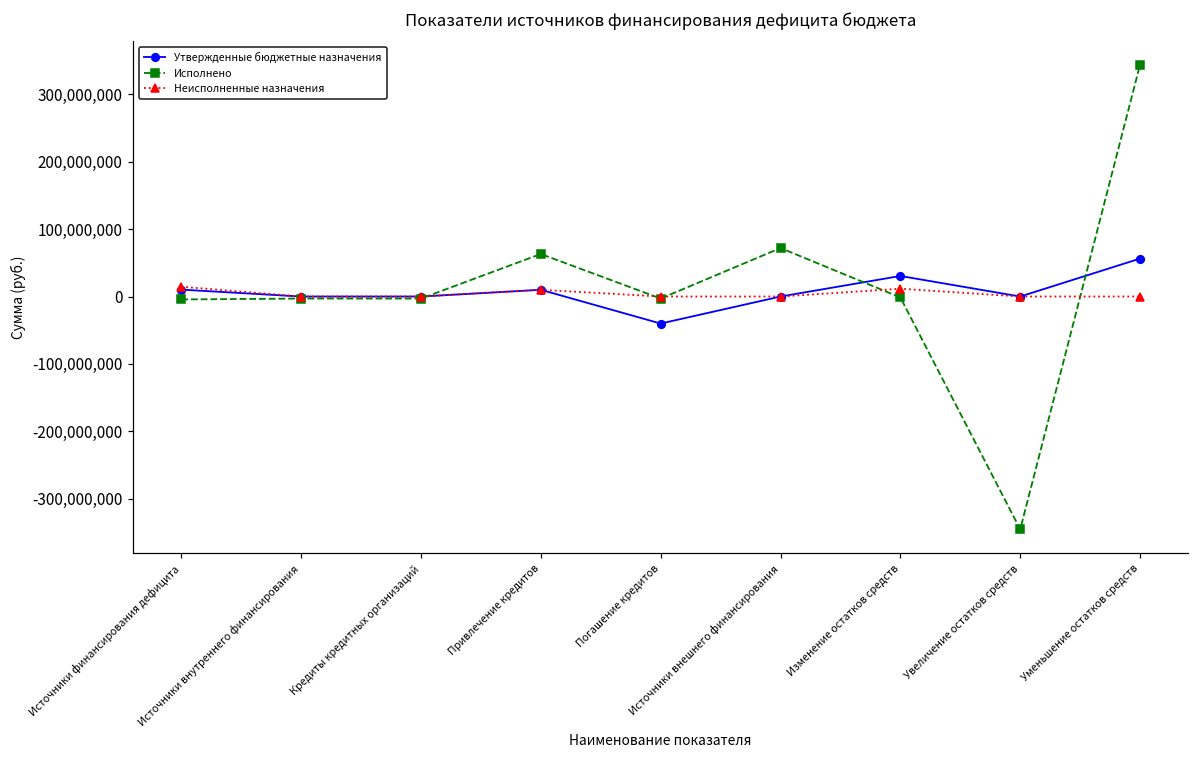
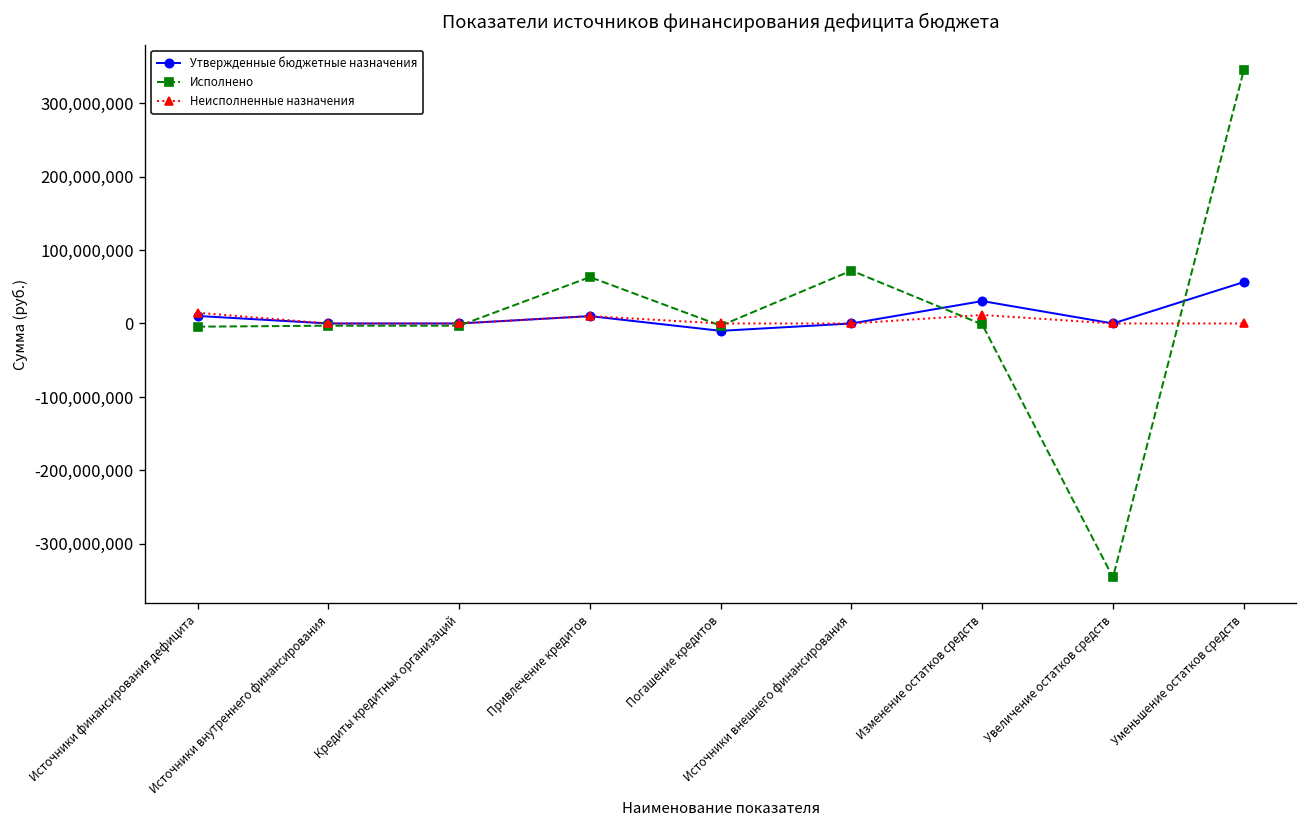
  {
    "Утвержденные бюджетные назначения": {
      "Источники финансирования дефицита": "10,000,000",
-     "Погашение кредитов": "-40,000,000",
+     "Погашение кредитов": "-10,000,000",
      "Изменение остатков средств": "30,000,000",
      "Уменьшение остатков средств": "60,000,000"
    },
    "Исполнено": {
      "Источники финансирования дефицита": "0",
      "Привлечение кредитов": "60,000,000",
      "Источники внешнего финансирования": "70,000,000",
      "Изменение остатков средств": "0",
      "Увеличение остатков средств": "-350,000,000",
      "Уменьшение остатков средств": "340,000,000"
    },
    "Неисполненные назначения": {
      "Источники финансирования дефицита": "10,000,000",
      "Изменение остатков средств": "10,000,000",
      "Уменьшение остатков средств": "0"
    }
  }
